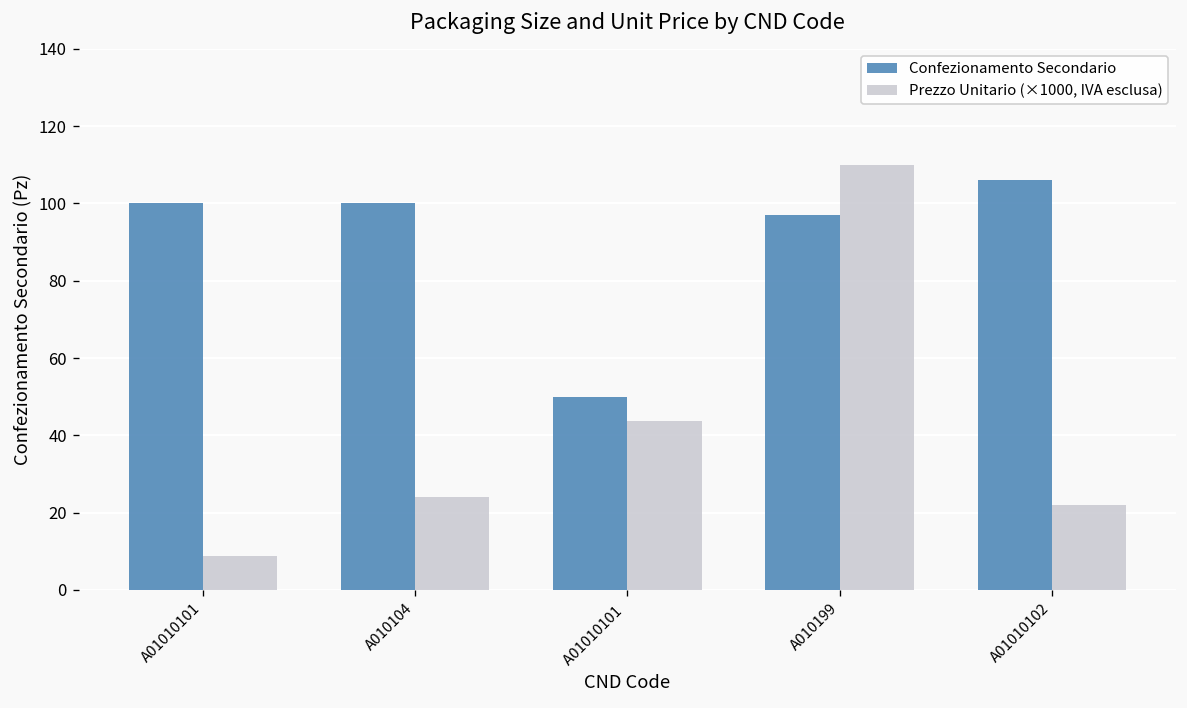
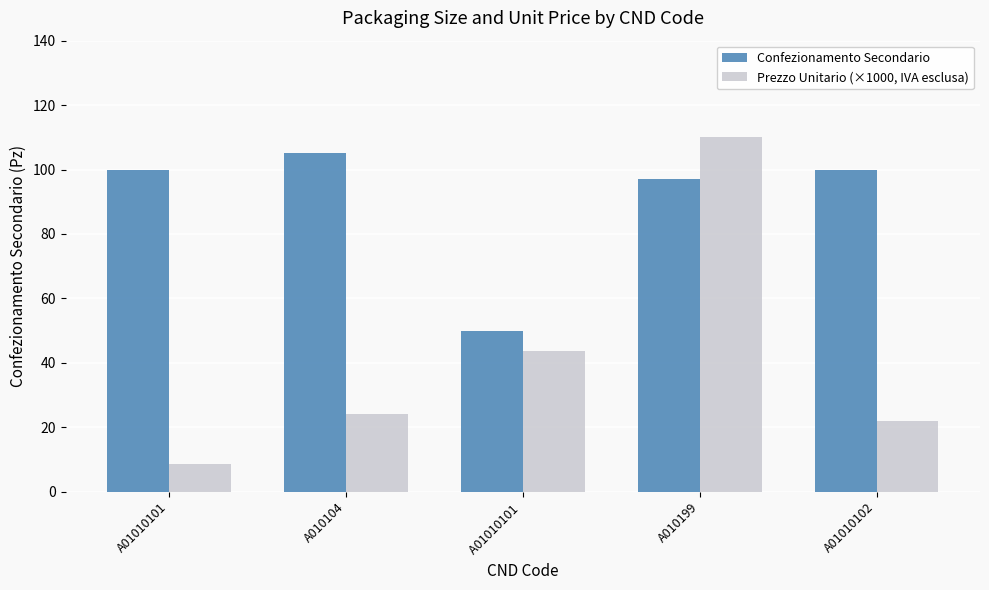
  {
    "Confezionamento Secondario": {
-     "A010104": 100,
+     "A010104": 105,
      "A010199": 97,
-     "A01010102": 106
+     "A01010102": 100
    },
    "Prezzo Unitario (×1000, IVA esclusa)": {
      "A010104": 24,
      "A010199": 110,
      "A01010102": 22
    }
  }
